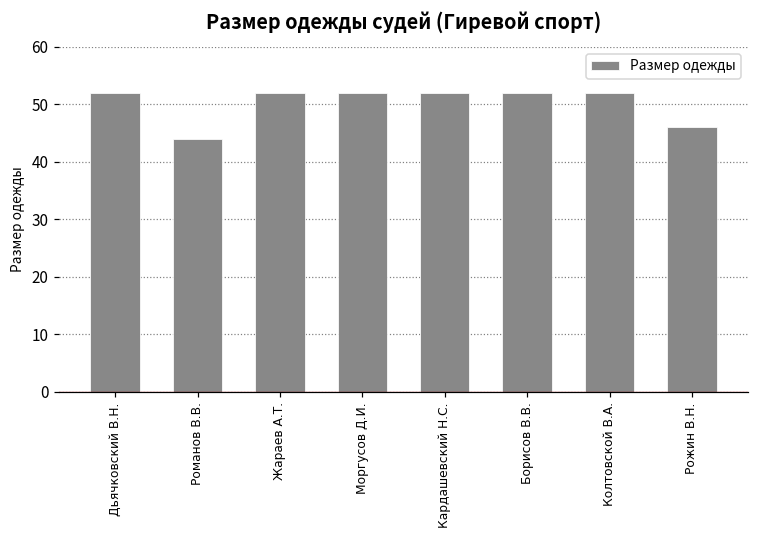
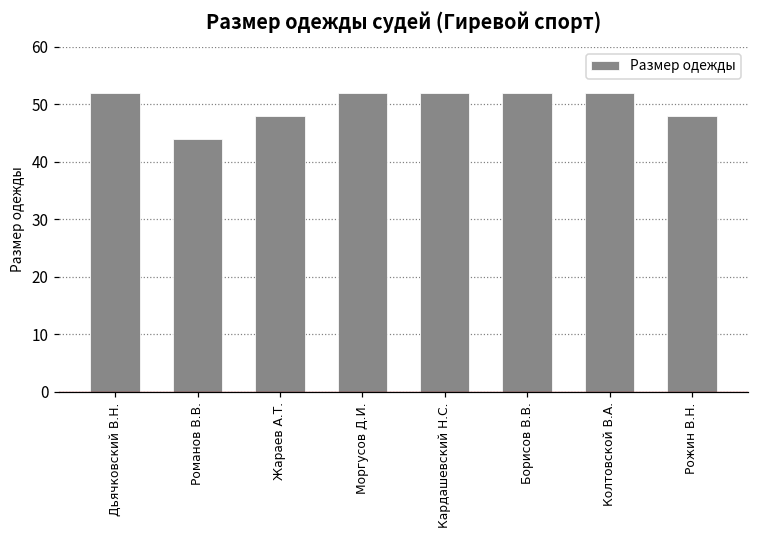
  {
    "Дьячковский В.Н.": 52,
    "Романов В.В.": 44,
-   "Жараев А.Т.": 52,
+   "Жараев А.Т.": 48,
    "Моргусов Д.И.": 52,
    "Кардашевский Н.С.": 52,
    "Борисов В.В.": 52,
    "Колтовской В.А.": 52,
-   "Рожин В.Н.": 46
+   "Рожин В.Н.": 48
  }
